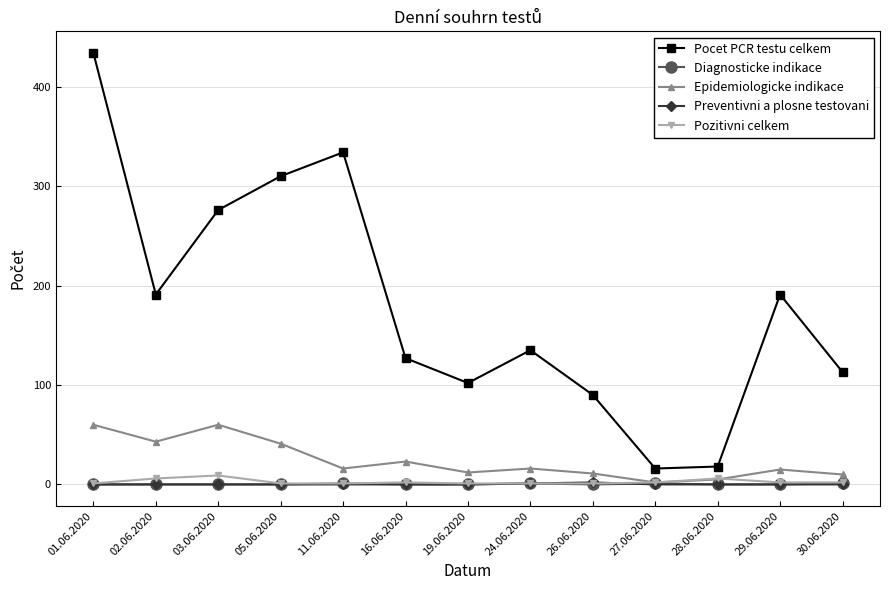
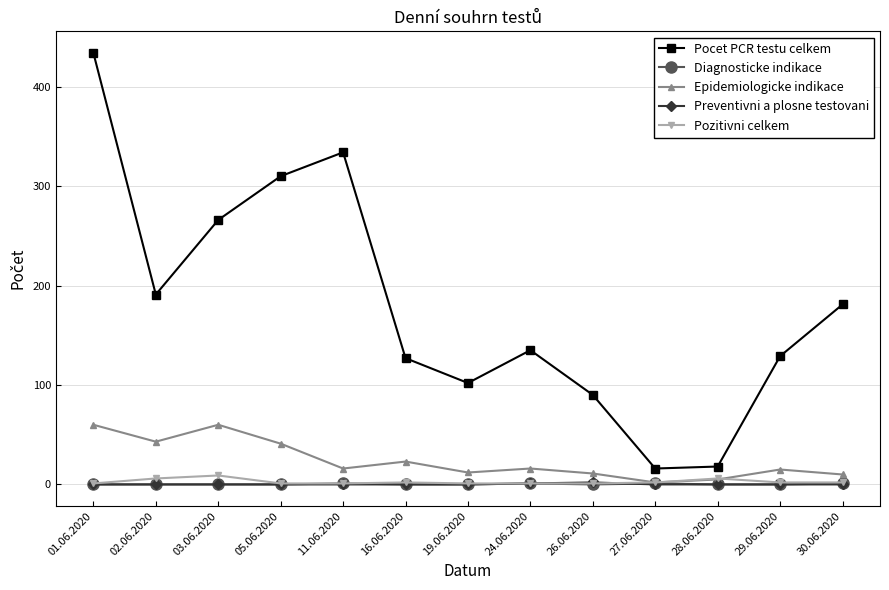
  {
    "Pocet PCR testu celkem": {
      "01.06.2020": 430,
      "02.06.2020": 190,
-     "03.06.2020": 280,
+     "03.06.2020": 270,
      "05.06.2020": 310,
      "11.06.2020": 330,
      "16.06.2020": 130,
      "19.06.2020": 100,
      "24.06.2020": 140,
      "26.06.2020": 90,
      "27.06.2020": 20,
      "28.06.2020": 20,
-     "29.06.2020": 190,
-     "30.06.2020": 110
+     "29.06.2020": 130,
+     "30.06.2020": 180
    }
  }
